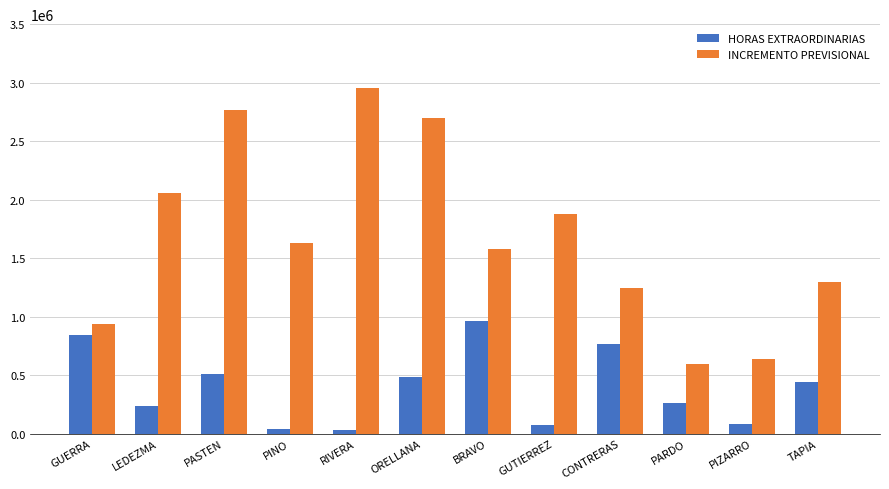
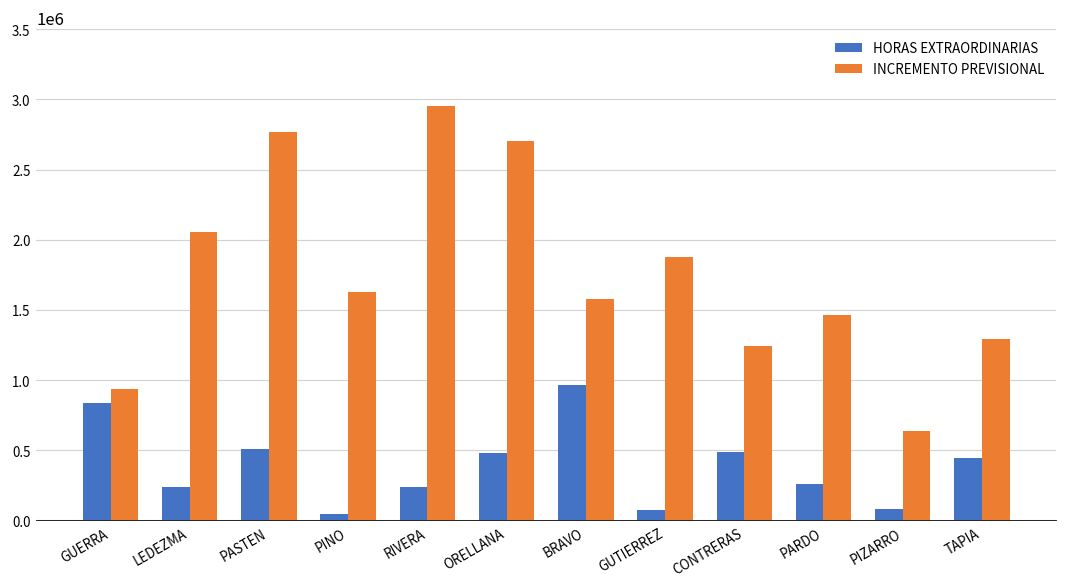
  {
    "HORAS EXTRAORDINARIAS": {
      "GUERRA": 840000,
      "LEDEZMA": 240000,
      "PASTEN": 510000,
      "PINO": 40000,
-     "RIVERA": 30000,
+     "RIVERA": 240000,
      "ORELLANA": 480000,
      "BRAVO": 960000,
      "GUTIERREZ": 70000,
-     "CONTRERAS": 760000,
+     "CONTRERAS": 490000,
      "PARDO": 260000,
      "PIZARRO": 80000,
      "TAPIA": 440000
    },
    "INCREMENTO PREVISIONAL": {
      "GUERRA": 940000,
      "LEDEZMA": 2050000,
      "PASTEN": 2770000,
      "PINO": 1630000,
      "RIVERA": 2950000,
      "ORELLANA": 2700000,
      "BRAVO": 1570000,
      "GUTIERREZ": 1880000,
      "CONTRERAS": 1240000,
-     "PARDO": 590000,
+     "PARDO": 1460000,
      "PIZARRO": 640000,
      "TAPIA": 1290000
    }
  }
